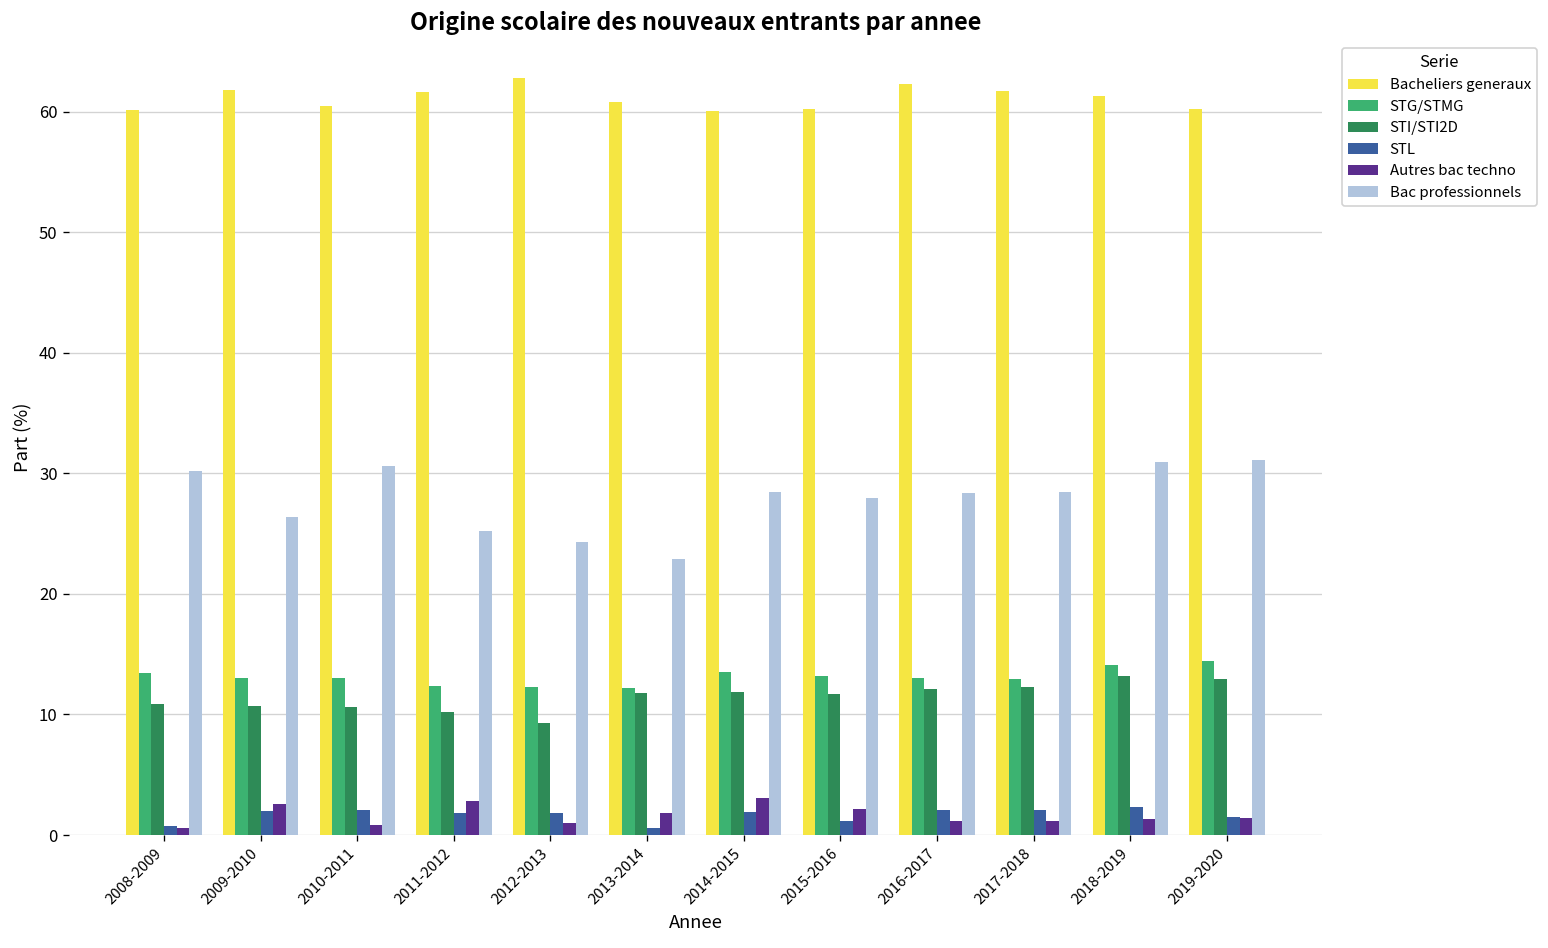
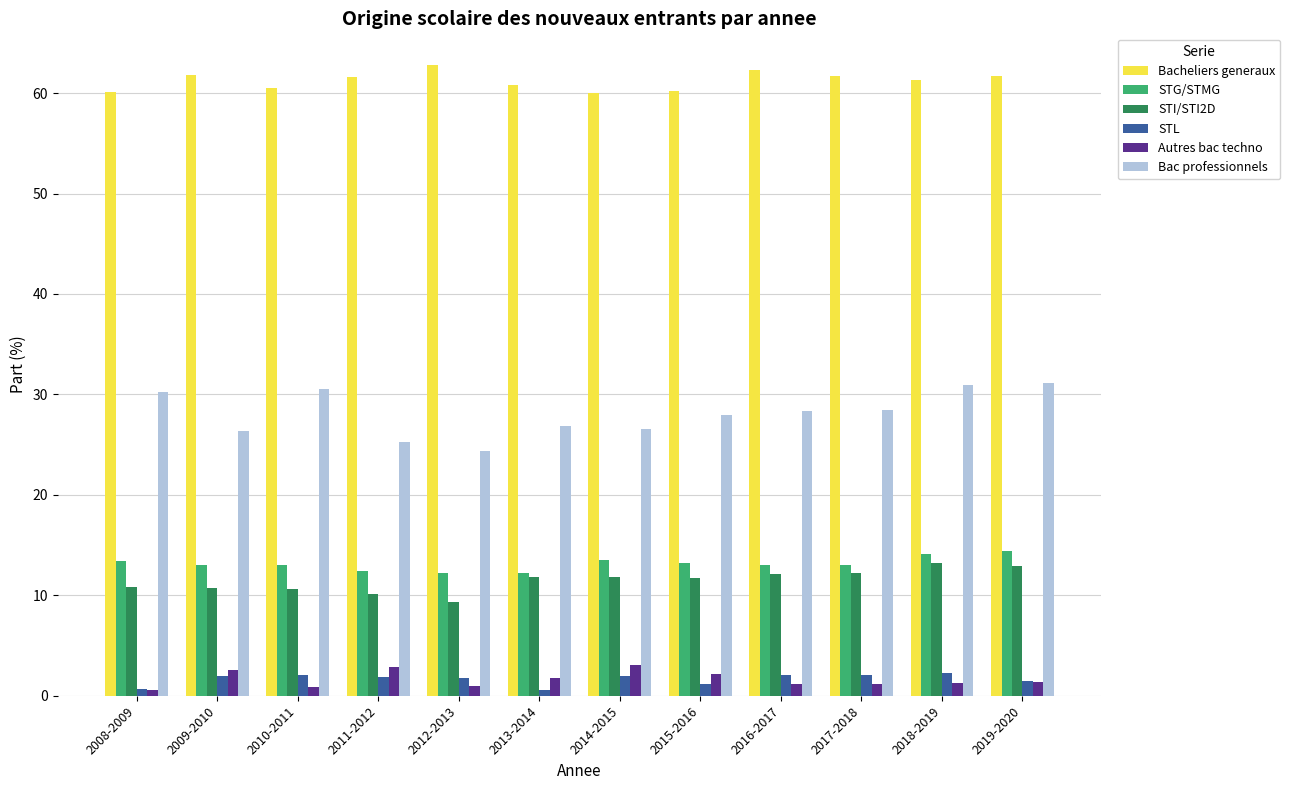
  {
    "Bacheliers generaux": {
      "2008-2009": 60.1,
      "2009-2010": 61.8,
      "2010-2011": 60.5,
      "2011-2012": 61.6,
      "2012-2013": 62.8,
      "2013-2014": 60.8,
      "2014-2015": 60.0,
      "2015-2016": 60.2,
      "2016-2017": 62.3,
      "2017-2018": 61.7,
      "2018-2019": 61.3,
-     "2019-2020": 60.2
+     "2019-2020": 61.7
    },
    "STL": {
      "2008-2009": 0.7,
      "2009-2010": 2.0,
      "2010-2011": 2.0,
      "2011-2012": 1.8,
      "2012-2013": 1.8,
      "2013-2014": 0.6,
      "2014-2015": 1.9,
      "2015-2016": 1.1,
      "2016-2017": 2.1,
      "2017-2018": 2.1,
      "2018-2019": 2.3,
      "2019-2020": 1.5
    },
    "Autres bac techno": {
      "2008-2009": 0.6,
      "2009-2010": 2.5,
      "2010-2011": 0.8,
      "2011-2012": 2.8,
      "2012-2013": 1.0,
      "2013-2014": 1.8,
      "2014-2015": 3.1,
      "2015-2016": 2.1,
      "2016-2017": 1.1,
      "2017-2018": 1.1,
      "2018-2019": 1.3,
      "2019-2020": 1.4
    },
    "Bac professionnels": {
      "2008-2009": 30.2,
      "2009-2010": 26.4,
      "2010-2011": 30.6,
      "2011-2012": 25.3,
      "2012-2013": 24.3,
-     "2013-2014": 22.9,
-     "2014-2015": 28.5,
+     "2013-2014": 26.9,
+     "2014-2015": 26.6,
      "2015-2016": 28.0,
      "2016-2017": 28.3,
      "2017-2018": 28.4,
      "2018-2019": 30.9,
      "2019-2020": 31.1
    }
  }
